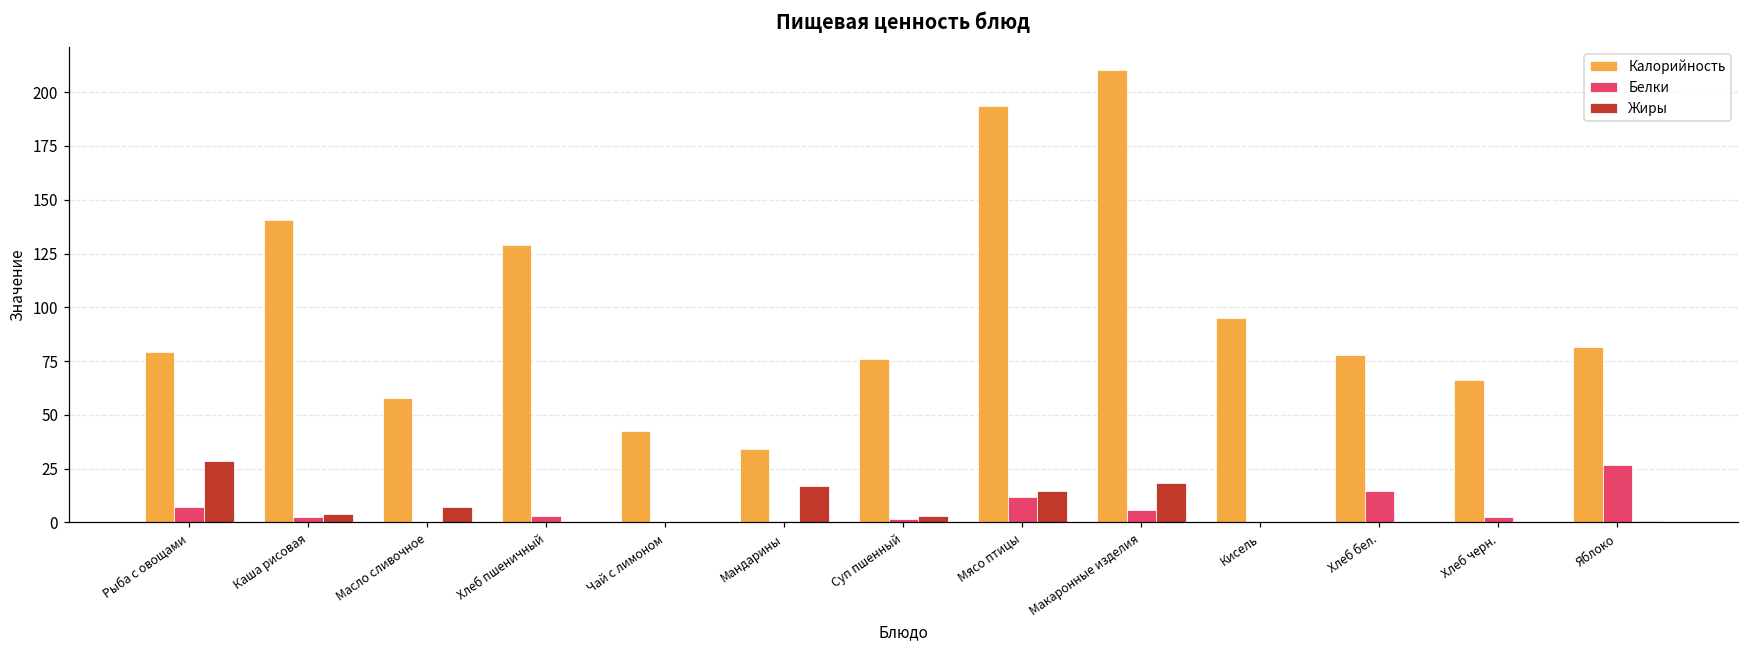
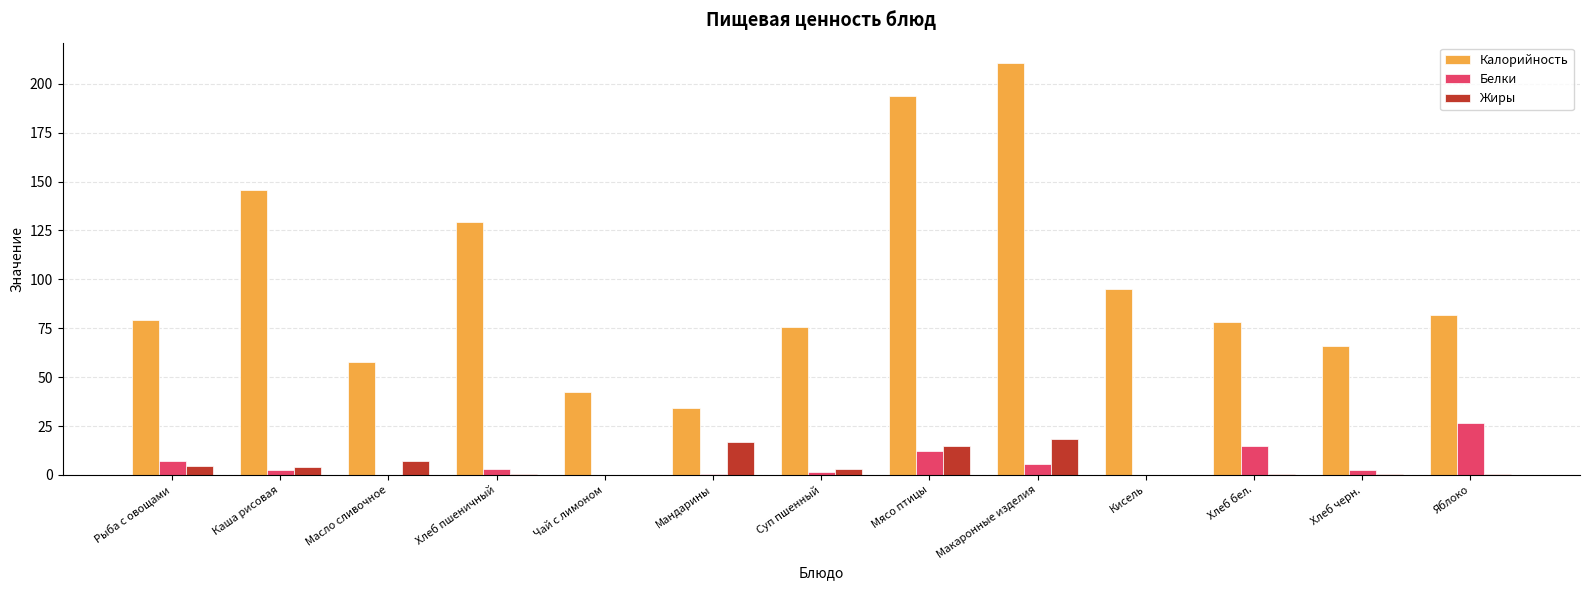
  {
    "Калорийность": {
      "Рыба с овощами": 79,
-     "Каша рисовая": 141,
+     "Каша рисовая": 146,
      "Масло сливочное": 58,
      "Хлеб пшеничный": 129,
      "Чай с лимоном": 42,
      "Мандарины": 34,
      "Суп пшенный": 76,
      "Мясо птицы": 194,
      "Макаронные изделия": 211,
      "Кисель": 95,
      "Хлеб бел.": 78,
      "Хлеб черн.": 66,
      "Яблоко": 82
    },
    "Белки": {
      "Рыба с овощами": 7,
      "Каша рисовая": 2,
      "Хлеб пшеничный": 3,
      "Суп пшенный": 2,
      "Мясо птицы": 12,
      "Макаронные изделия": 6,
      "Кисель": 0,
      "Хлеб бел.": 15,
      "Хлеб черн.": 2,
      "Яблоко": 27
    },
    "Жиры": {
-     "Рыба с овощами": 28,
+     "Рыба с овощами": 4,
      "Каша рисовая": 4,
      "Масло сливочное": 7,
      "Мандарины": 17,
      "Суп пшенный": 3,
      "Мясо птицы": 15,
      "Макаронные изделия": 18,
      "Кисель": 0
    }
  }
